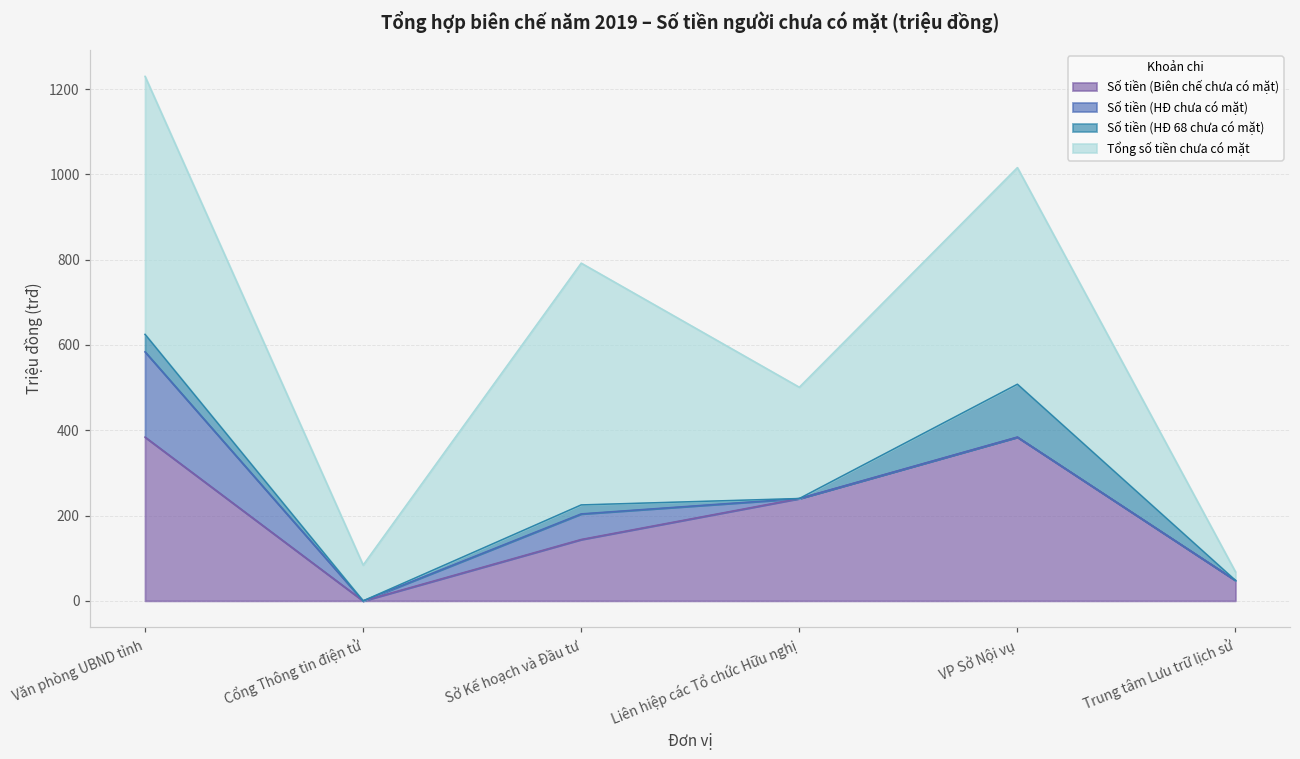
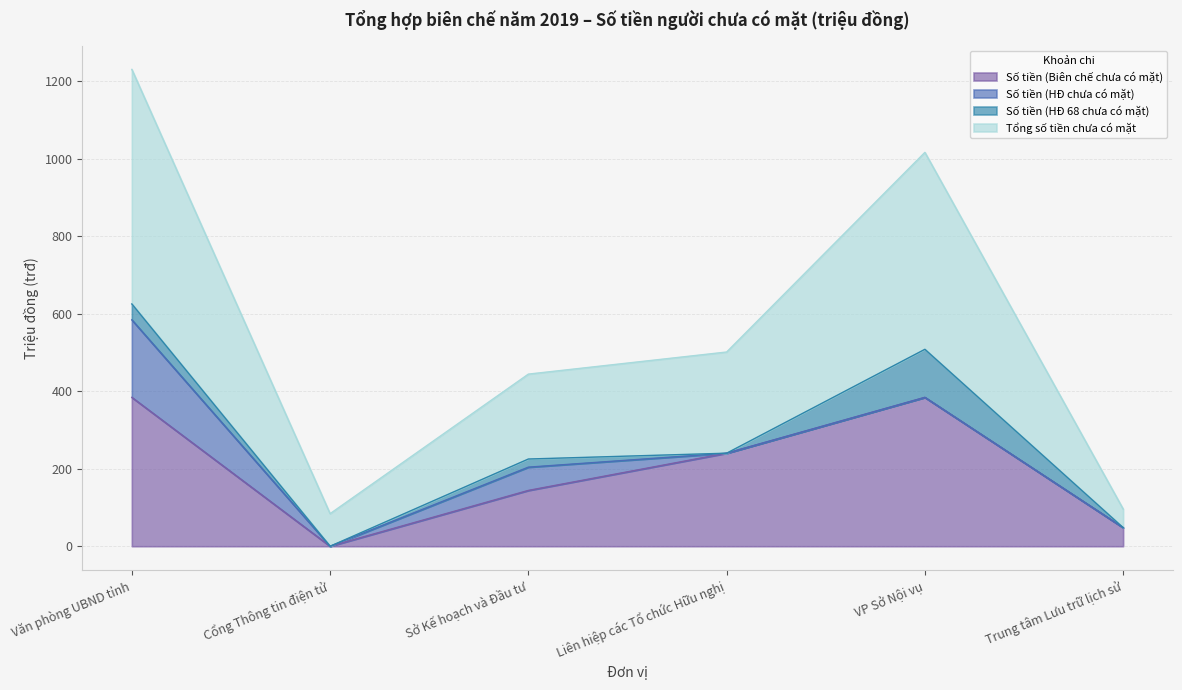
  {
    "Tổng số tiền chưa có mặt": {
      "Văn phòng UBND tỉnh": 610,
      "Cổng Thông tin điện tử": 80,
-     "Sở Kế hoạch và Đầu tư": 570,
+     "Sở Kế hoạch và Đầu tư": 220,
      "Liên hiệp các Tổ chức Hữu nghị": 260,
      "VP Sở Nội vụ": 510,
-     "Trung tâm Lưu trữ lịch sử": 20
+     "Trung tâm Lưu trữ lịch sử": 50
    }
  }
